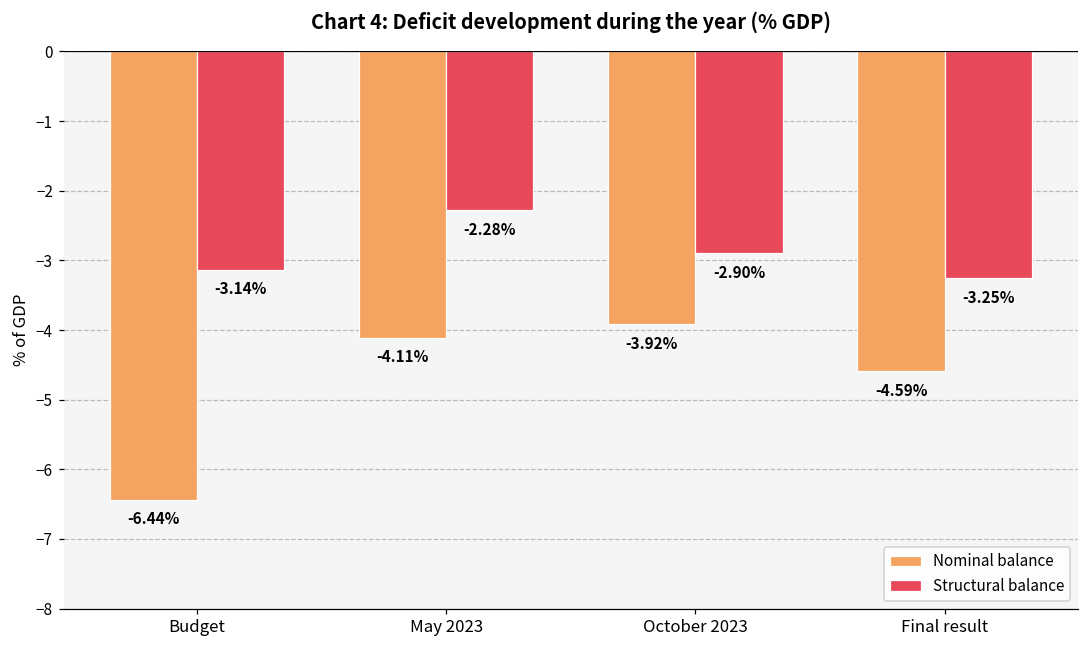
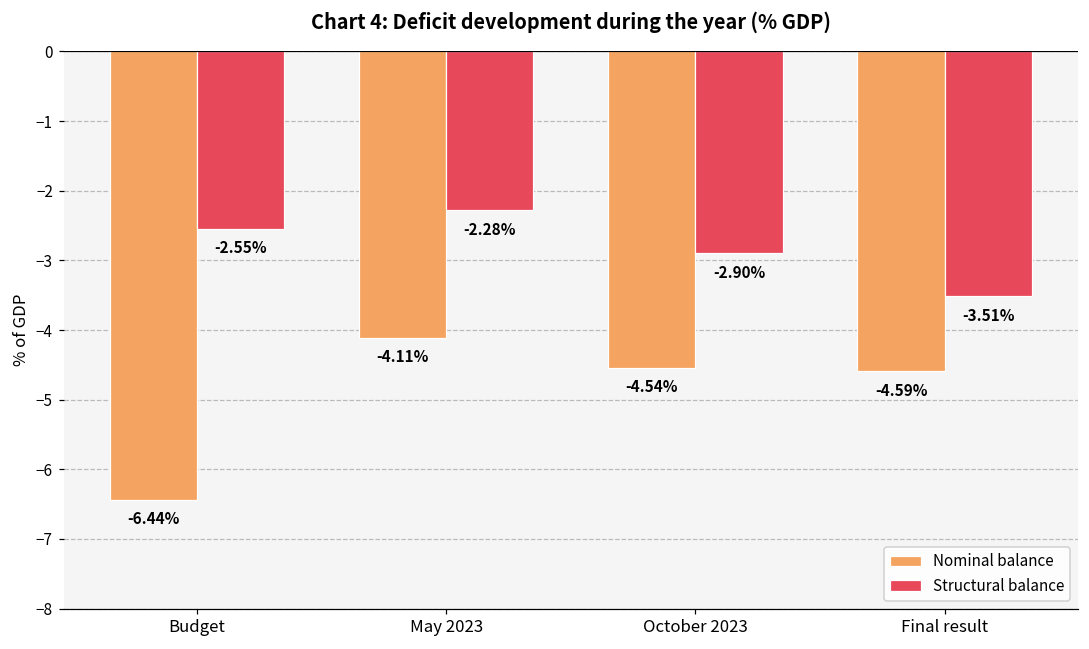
  {
    "Nominal balance": {
      "Budget": "-6.44%",
      "May 2023": "-4.11%",
-     "October 2023": "-3.92%",
+     "October 2023": "-4.54%",
      "Final result": "-4.59%"
    },
    "Structural balance": {
-     "Budget": "-3.14%",
+     "Budget": "-2.55%",
      "May 2023": "-2.28%",
      "October 2023": "-2.90%",
-     "Final result": "-3.25%"
+     "Final result": "-3.51%"
    }
  }
